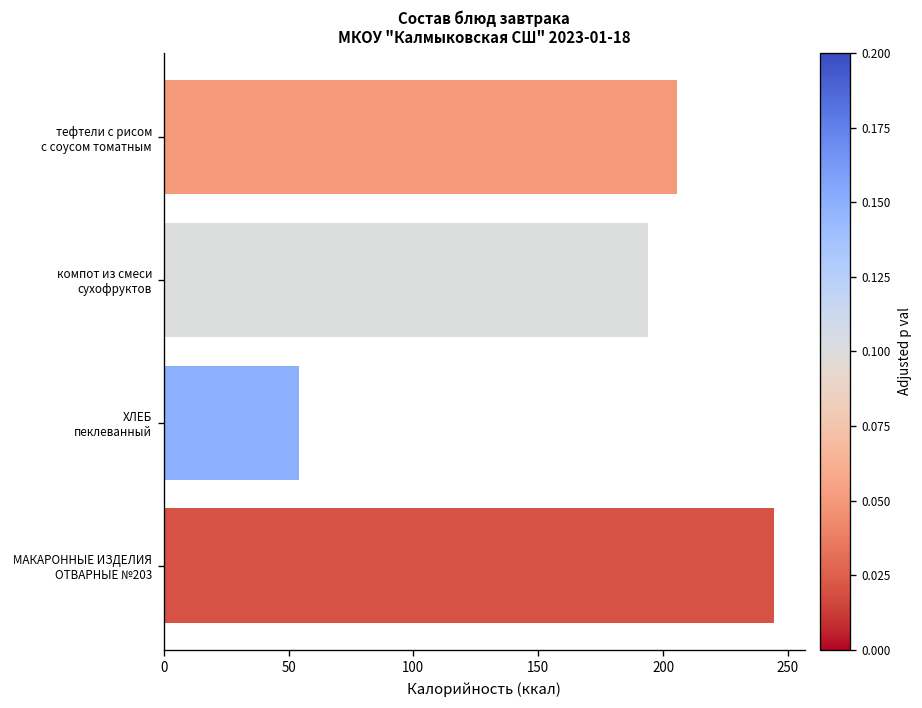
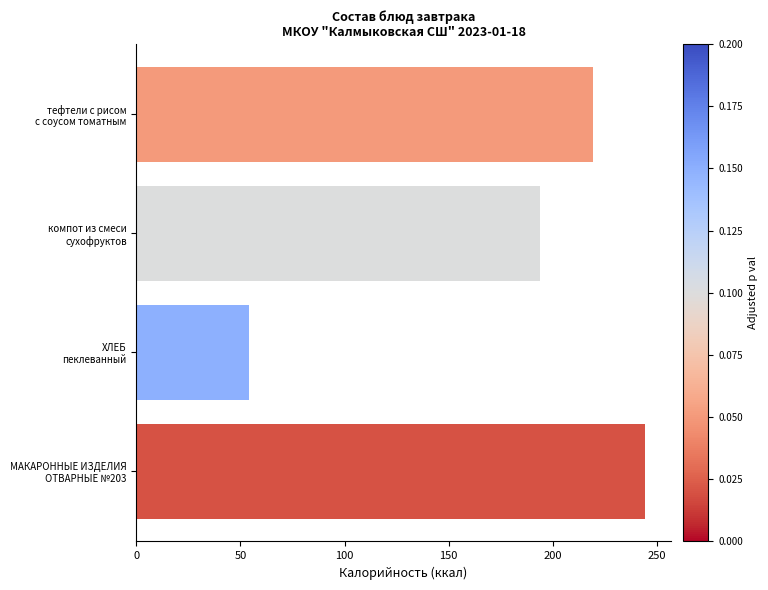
  {
-   "тефтели с рисом с соусом томатным": 206,
+   "тефтели с рисом с соусом томатным": 220,
    "компот из смеси сухофруктов": 194,
    "ХЛЕБ пеклеванный": 54,
    "МАКАРОННЫЕ ИЗДЕЛИЯ ОТВАРНЫЕ №203": 245
  }
